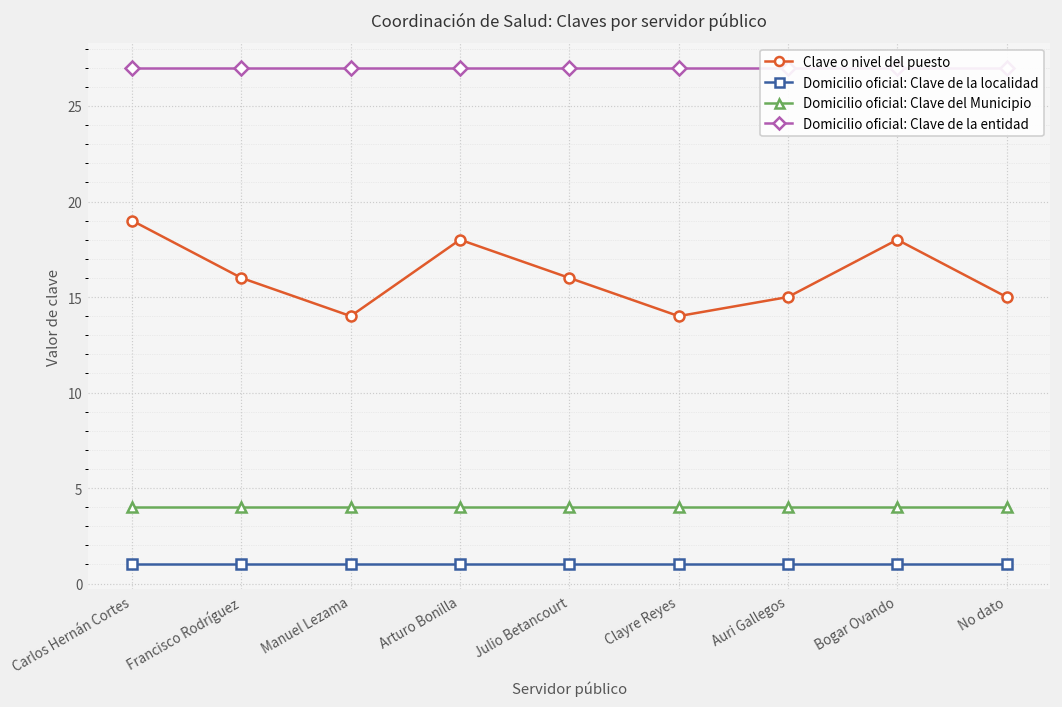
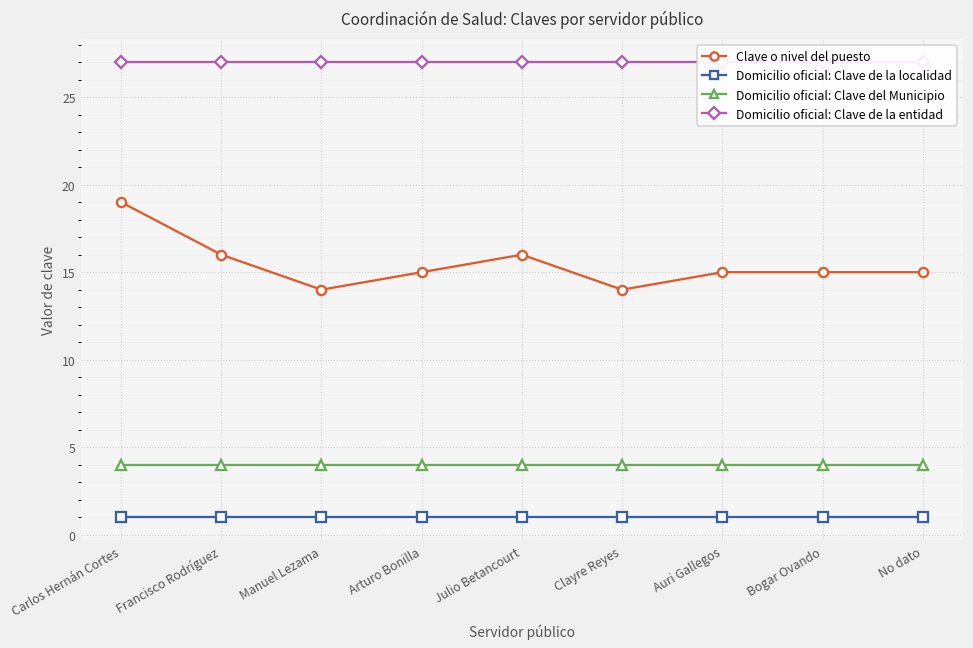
  {
    "Clave o nivel del puesto": {
      "Carlos Hernán Cortes": 19,
      "Francisco Rodríguez": 16,
      "Manuel Lezama": 14,
-     "Arturo Bonilla": 18,
+     "Arturo Bonilla": 15,
      "Julio Betancourt": 16,
      "Clayre Reyes": 14,
      "Auri Gallegos": 15,
-     "Bogar Ovando": 18,
+     "Bogar Ovando": 15,
      "No dato": 15
    },
    "Domicilio oficial: Clave de la localidad": {
      "Carlos Hernán Cortes": 1,
      "Francisco Rodríguez": 1,
      "Manuel Lezama": 1,
      "Arturo Bonilla": 1,
      "Julio Betancourt": 1,
      "Clayre Reyes": 1,
      "Auri Gallegos": 1,
      "Bogar Ovando": 1,
      "No dato": 1
    },
    "Domicilio oficial: Clave del Municipio": {
      "Carlos Hernán Cortes": 4,
      "Francisco Rodríguez": 4,
      "Manuel Lezama": 4,
      "Arturo Bonilla": 4,
      "Julio Betancourt": 4,
      "Clayre Reyes": 4,
      "Auri Gallegos": 4,
      "Bogar Ovando": 4,
      "No dato": 4
    },
    "Domicilio oficial: Clave de la entidad": {
      "Carlos Hernán Cortes": 27,
      "Francisco Rodríguez": 27,
      "Manuel Lezama": 27,
      "Arturo Bonilla": 27,
      "Julio Betancourt": 27,
      "Clayre Reyes": 27
    }
  }
